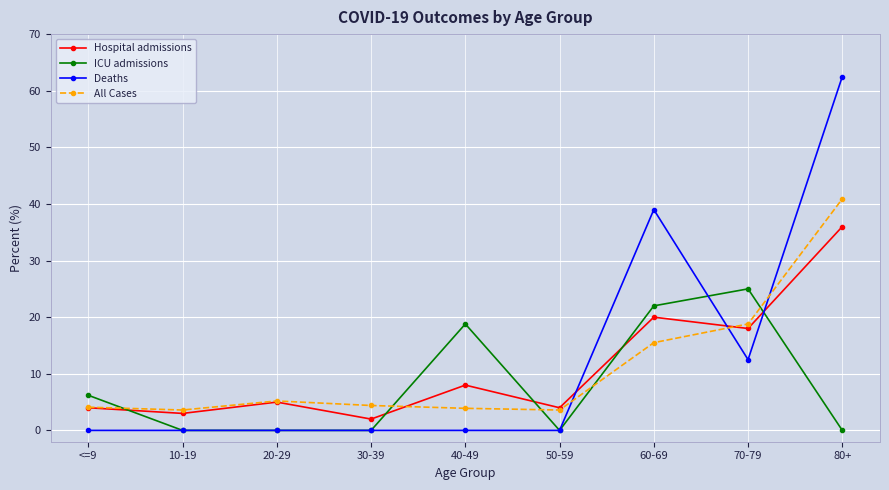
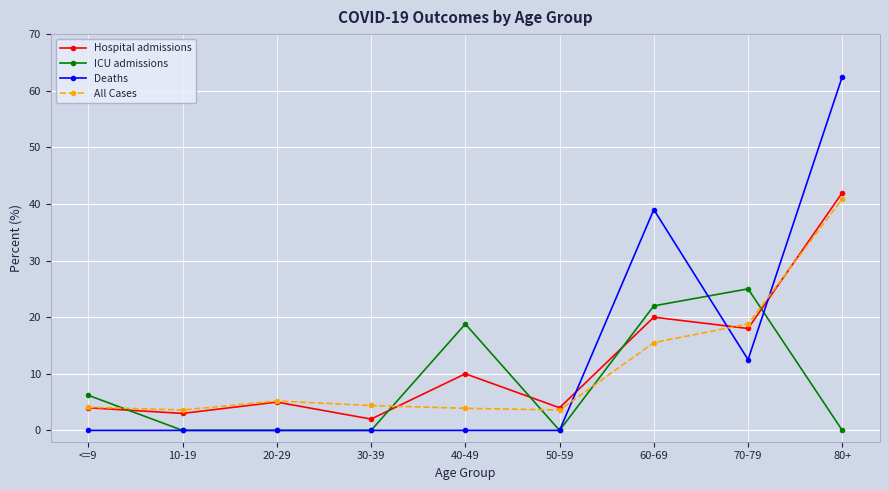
  {
    "Hospital admissions": {
      "10-19": 3,
      "30-39": 2,
-     "40-49": 8,
+     "40-49": 10,
      "60-69": 20,
      "70-79": 18,
-     "80+": 36
+     "80+": 42
    },
    "ICU admissions": {
      "<=9": 6,
      "40-49": 19,
      "60-69": 22,
      "70-79": 25,
      "80+": 0
    },
    "Deaths": {
      "<=9": 0,
      "40-49": 0,
      "60-69": 39,
      "70-79": 13,
      "80+": 63
    },
    "All Cases": {
      "10-19": 4,
      "30-39": 4,
      "40-49": 4,
      "60-69": 16,
      "70-79": 19,
      "80+": 41
    }
  }
